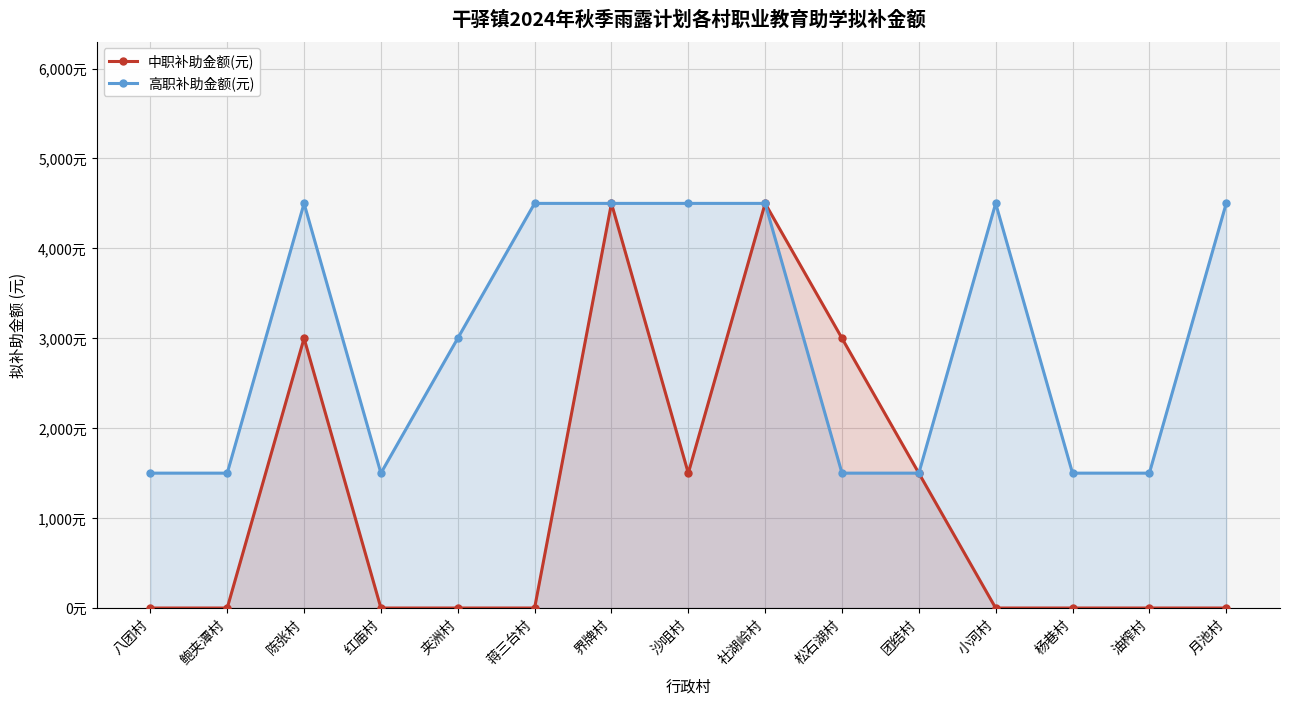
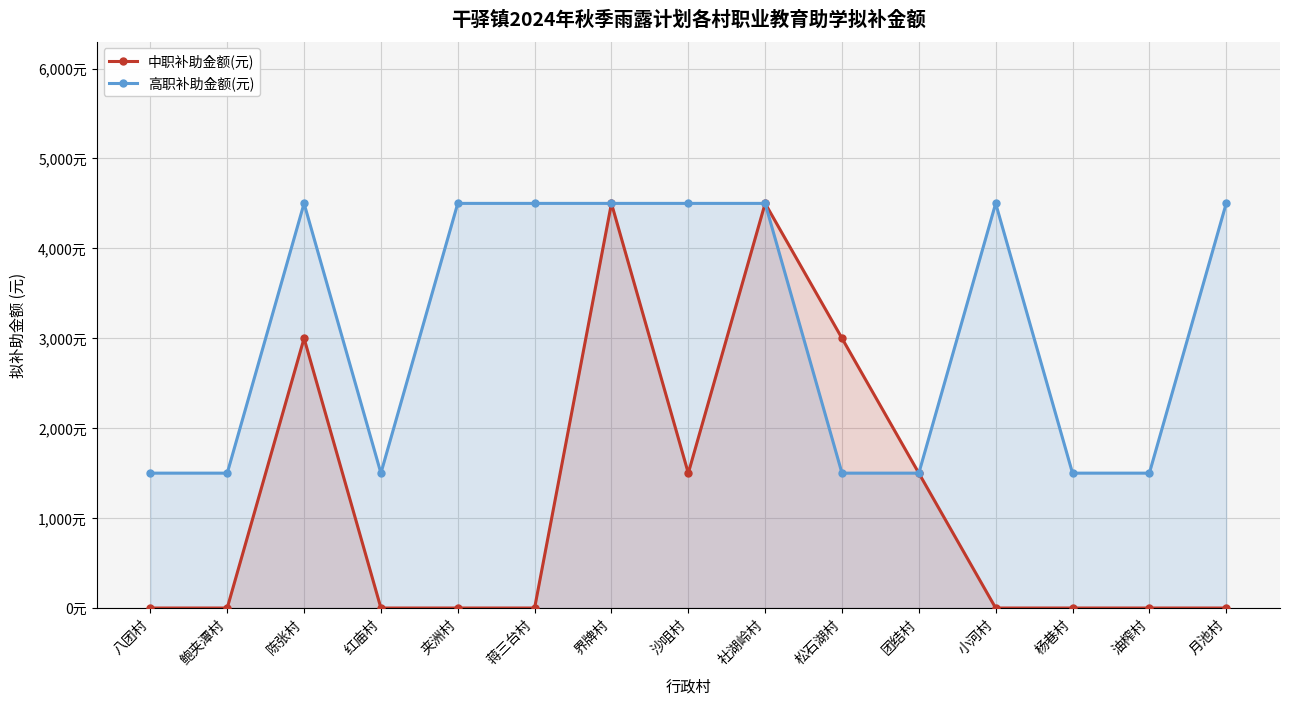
  {
    "中职补助金额(元)": {
      "八团村": "0元",
      "鲍夹潭村": "0元",
      "陈张村": "3,000元",
      "红庙村": "0元",
      "夹洲村": "0元",
      "蒋三台村": "0元",
      "沙咀村": "1,500元",
      "松石湖村": "3,000元",
      "小河村": "0元",
      "杨巷村": "0元",
      "油榨村": "0元",
      "月池村": "0元"
    },
    "高职补助金额(元)": {
      "八团村": "1,500元",
      "鲍夹潭村": "1,500元",
      "陈张村": "4,500元",
      "红庙村": "1,500元",
-     "夹洲村": "3,000元",
+     "夹洲村": "4,500元",
      "蒋三台村": "4,500元",
      "沙咀村": "4,500元",
      "松石湖村": "1,500元",
      "小河村": "4,500元",
      "杨巷村": "1,500元",
      "油榨村": "1,500元",
      "月池村": "4,500元"
    }
  }
